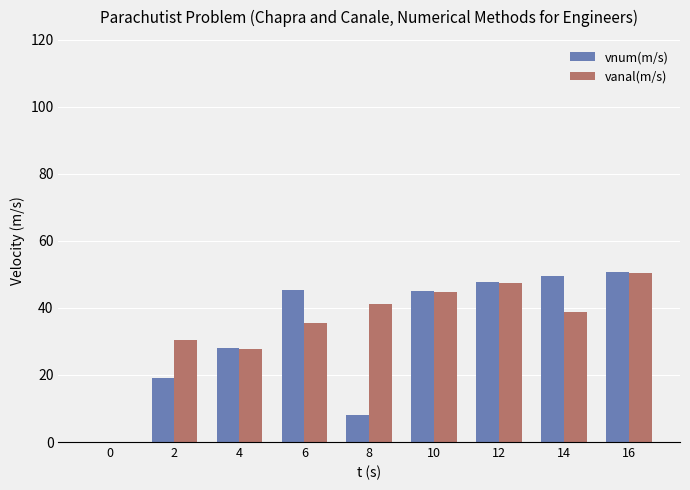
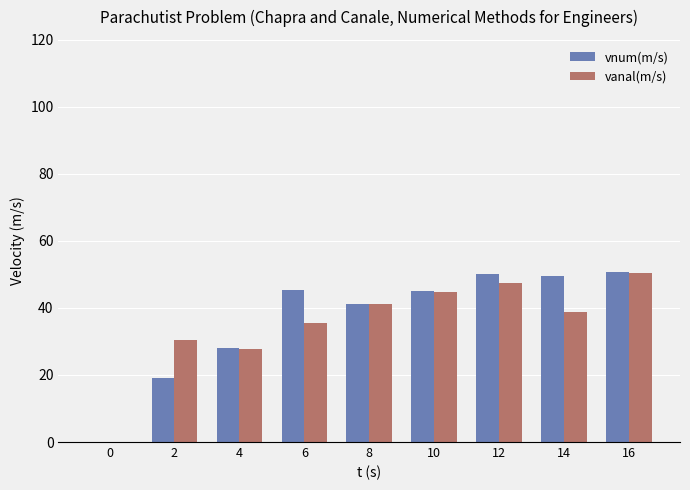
  {
    "vnum(m/s)": {
      "0": 0,
      "2": 19,
      "4": 28,
      "6": 45,
-     "8": 8,
+     "8": 41,
      "10": 45,
-     "12": 48,
+     "12": 50,
      "14": 49,
      "16": 51
    },
    "vanal(m/s)": {
      "0": 0,
      "2": 30,
      "4": 28,
      "6": 36,
      "8": 41,
      "10": 45,
      "12": 47,
      "14": 39,
      "16": 51
    }
  }
